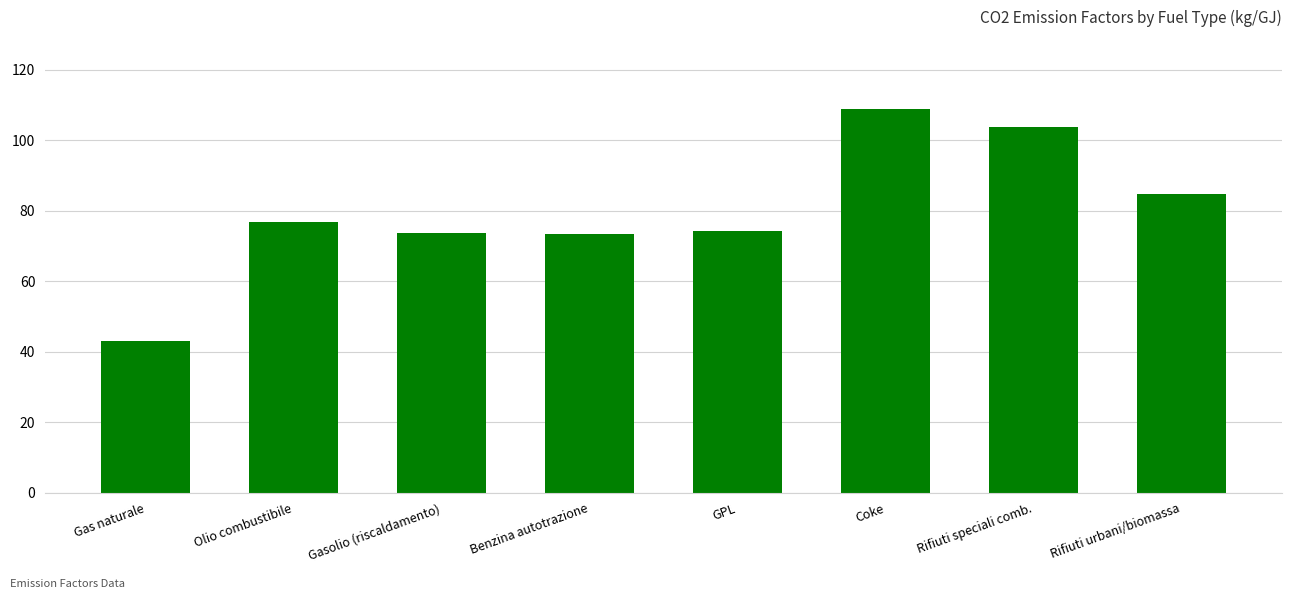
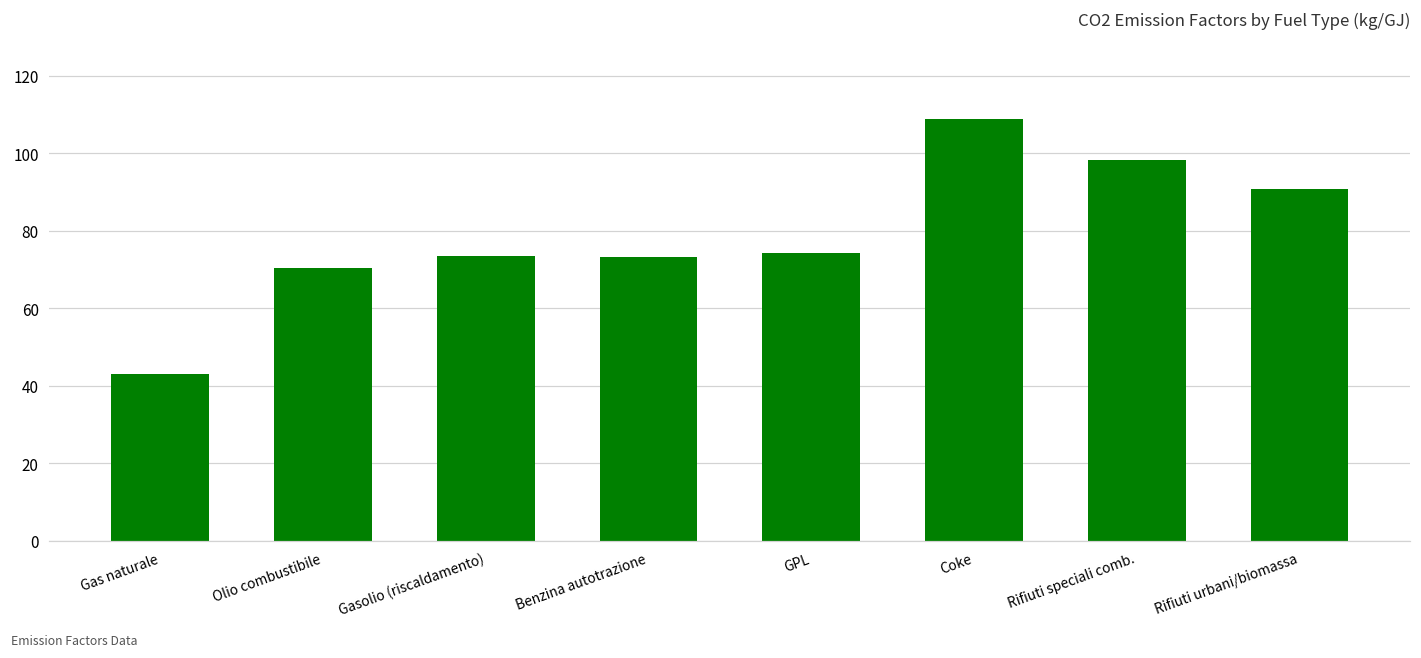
  {
    "Gas naturale": 43,
-   "Olio combustibile": 77,
+   "Olio combustibile": 70,
    "Gasolio (riscaldamento)": 74,
    "Benzina autotrazione": 73,
    "GPL": 74,
    "Coke": 109,
-   "Rifiuti speciali comb.": 104,
-   "Rifiuti urbani/biomassa": 85
+   "Rifiuti speciali comb.": 98,
+   "Rifiuti urbani/biomassa": 91
  }
